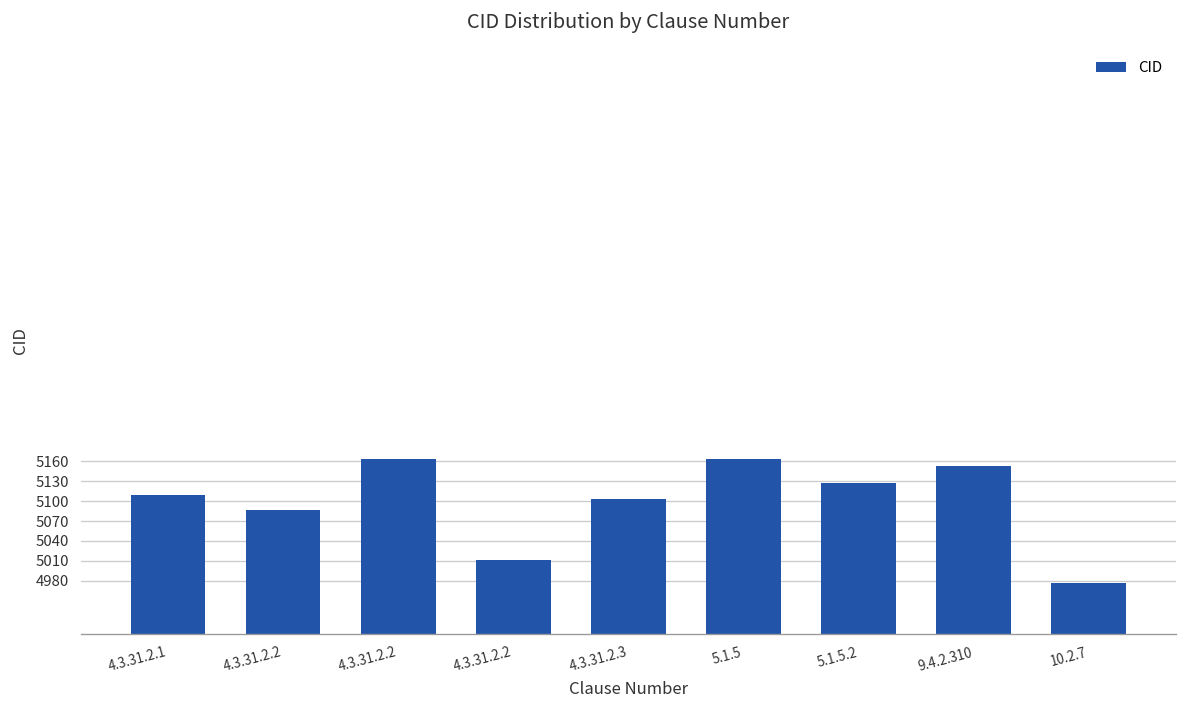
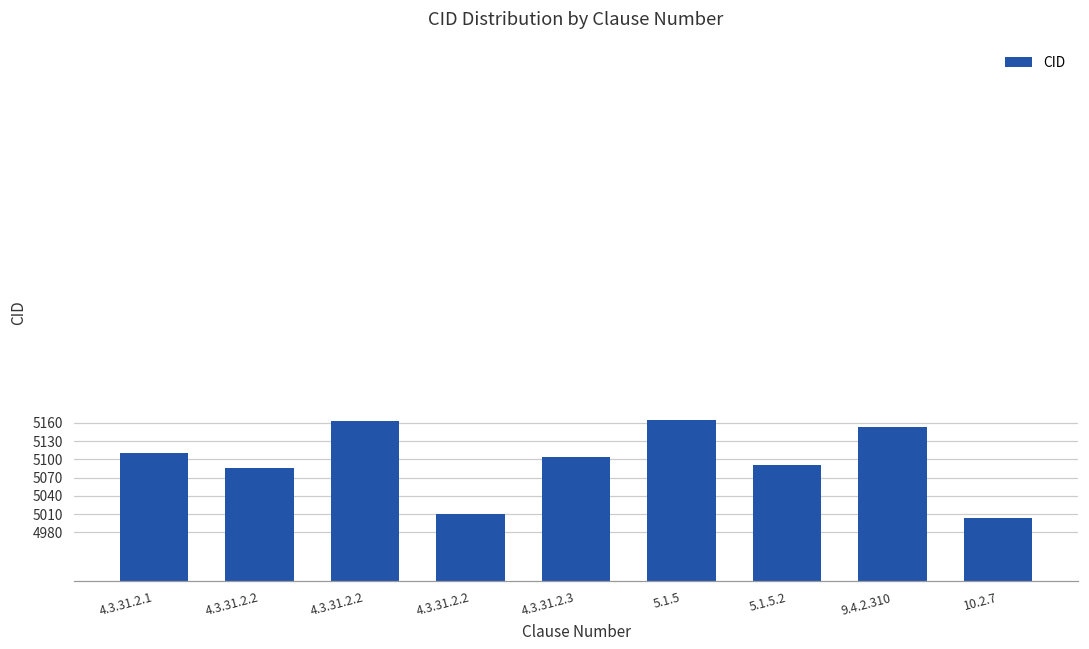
  {
    "4.3.31.2.1": 5110,
    "4.3.31.2.3": 5100,
    "5.1.5": 5160,
-   "5.1.5.2": 5130,
+   "5.1.5.2": 5090,
    "9.4.2.310": 5150,
-   "10.2.7": 4980
+   "10.2.7": 5000
  }
